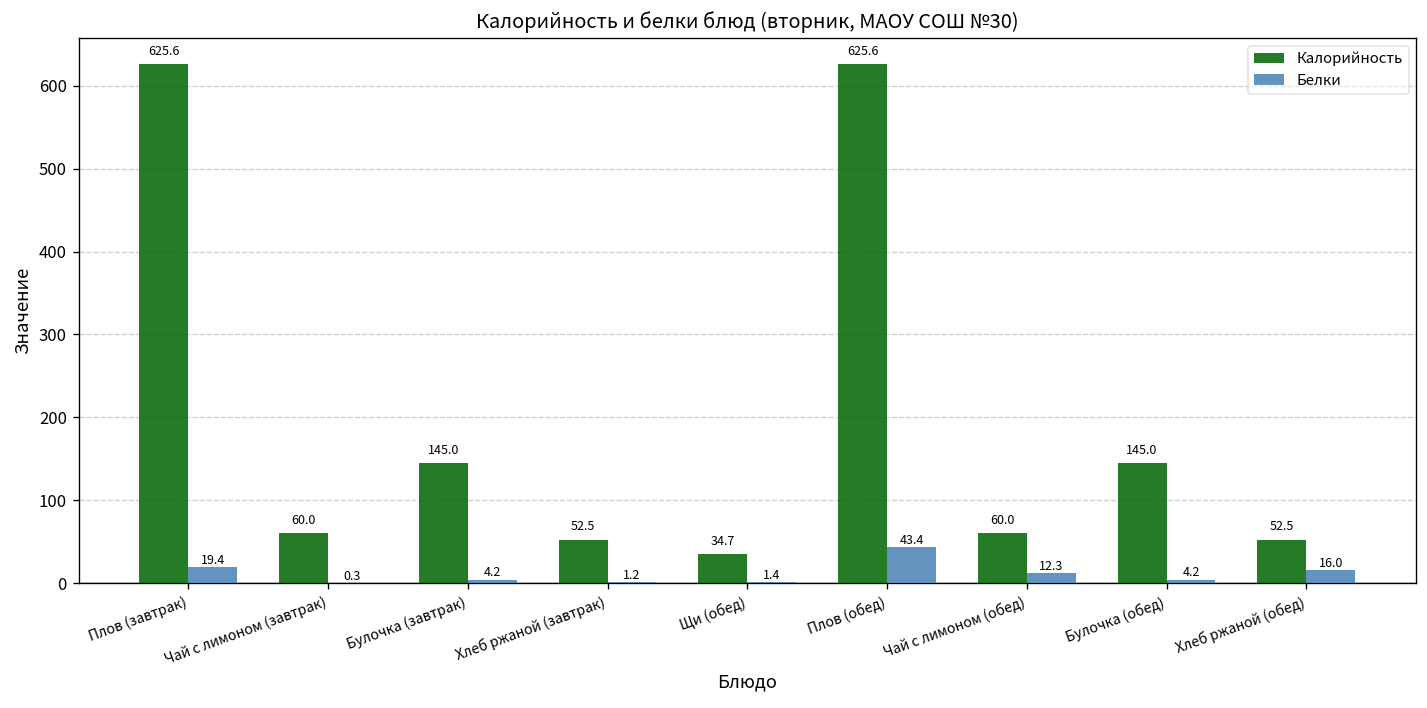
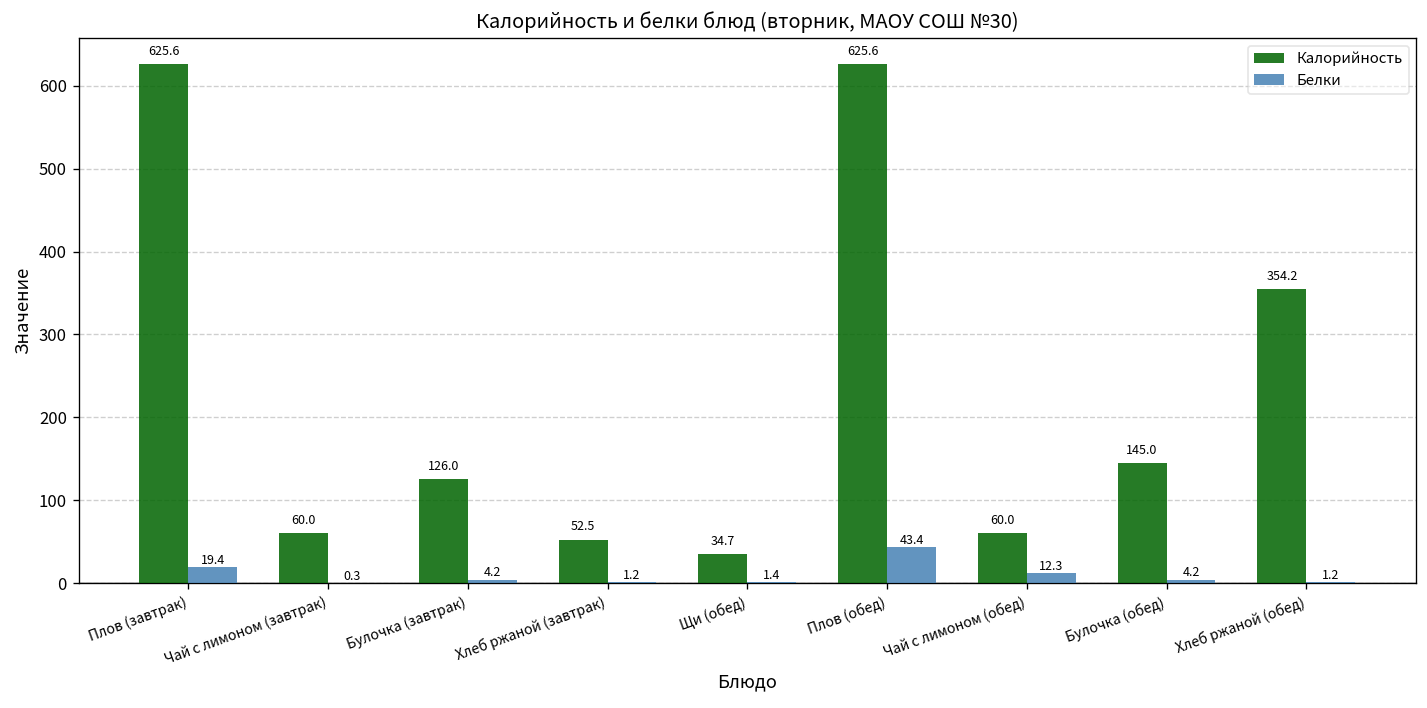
  {
    "Калорийность": {
      "Плов (завтрак)": 625.6,
      "Чай с лимоном (завтрак)": 60.0,
-     "Булочка (завтрак)": 145.0,
+     "Булочка (завтрак)": 126.0,
      "Хлеб ржаной (завтрак)": 52.5,
      "Щи (обед)": 34.7,
      "Плов (обед)": 625.6,
      "Чай с лимоном (обед)": 60.0,
      "Булочка (обед)": 145.0,
-     "Хлеб ржаной (обед)": 52.5
+     "Хлеб ржаной (обед)": 354.2
    },
    "Белки": {
      "Плов (завтрак)": 19.4,
      "Чай с лимоном (завтрак)": 0.3,
      "Булочка (завтрак)": 4.2,
      "Хлеб ржаной (завтрак)": 1.2,
      "Щи (обед)": 1.4,
      "Плов (обед)": 43.4,
      "Чай с лимоном (обед)": 12.3,
      "Булочка (обед)": 4.2,
-     "Хлеб ржаной (обед)": 16.0
+     "Хлеб ржаной (обед)": 1.2
    }
  }
